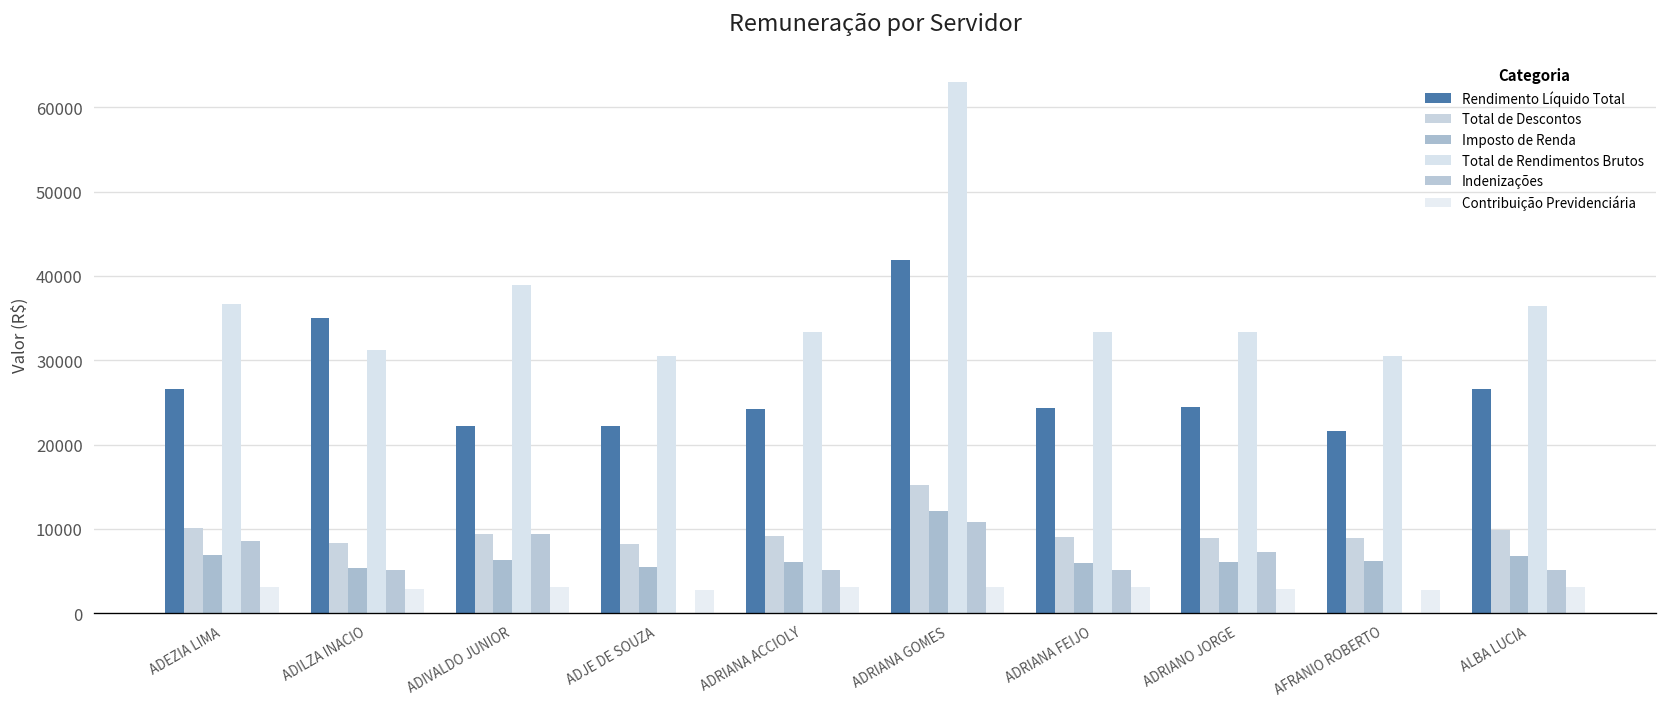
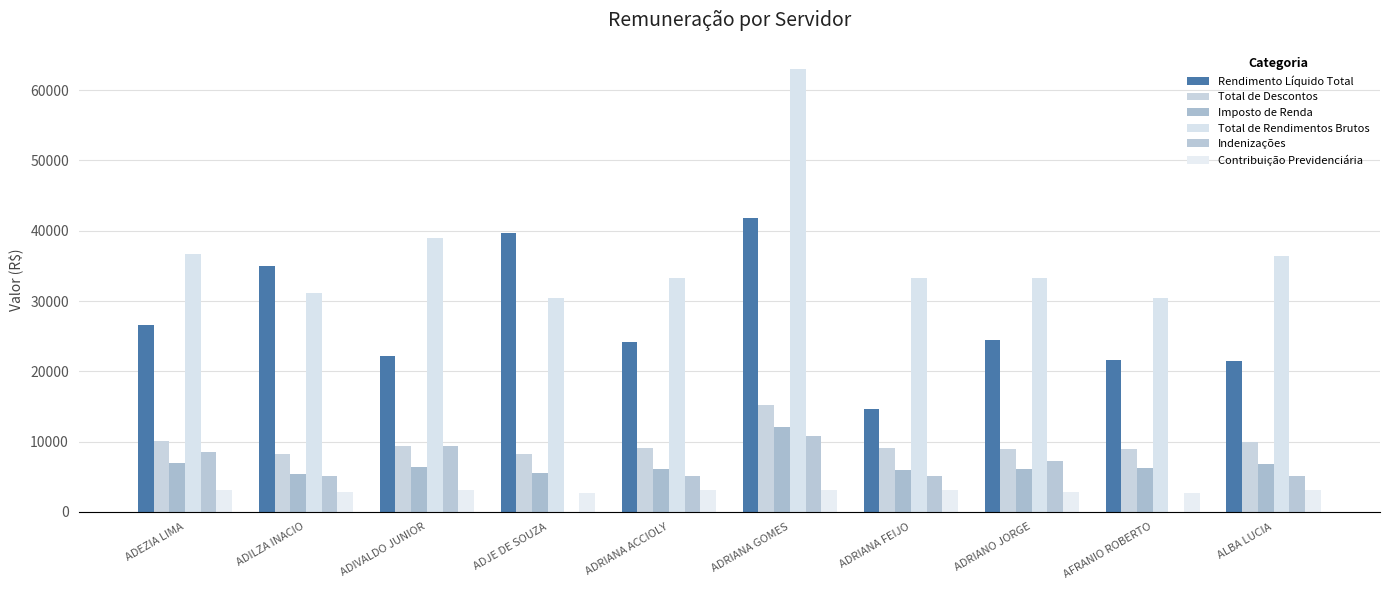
  {
    "Rendimento Líquido Total": {
      "ADEZIA LIMA": 27000,
      "ADILZA INACIO": 35000,
      "ADIVALDO JUNIOR": 22000,
-     "ADJE DE SOUZA": 22000,
+     "ADJE DE SOUZA": 40000,
      "ADRIANA ACCIOLY": 24000,
      "ADRIANA GOMES": 42000,
-     "ADRIANA FEIJO": 24000,
+     "ADRIANA FEIJO": 15000,
      "ADRIANO JORGE": 24000,
      "AFRANIO ROBERTO": 22000,
-     "ALBA LUCIA": 27000
+     "ALBA LUCIA": 22000
    }
  }
